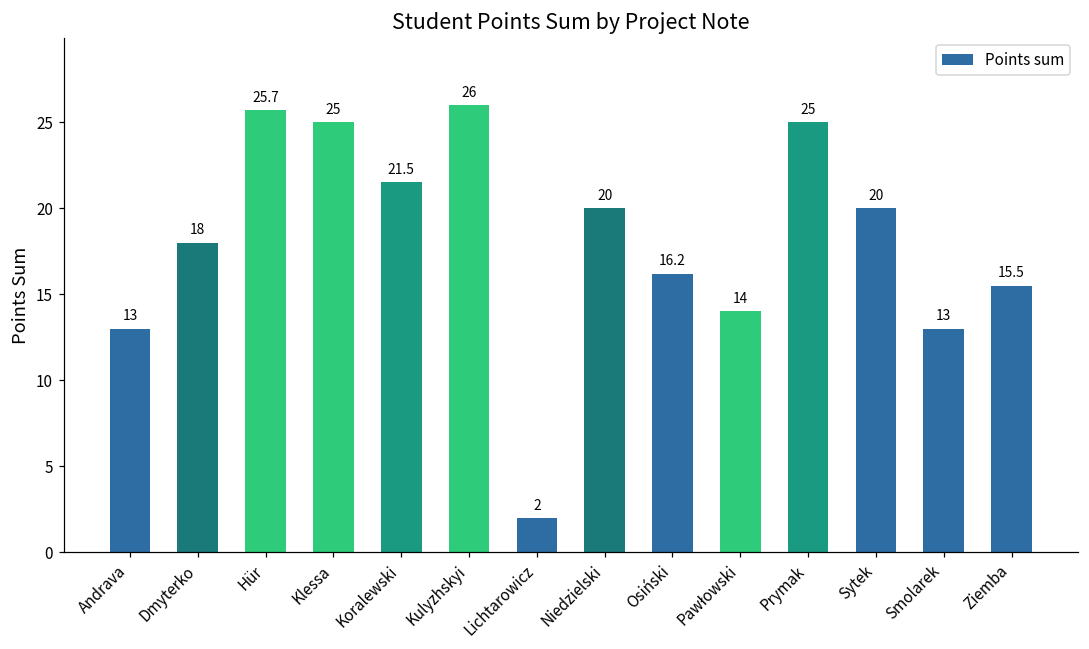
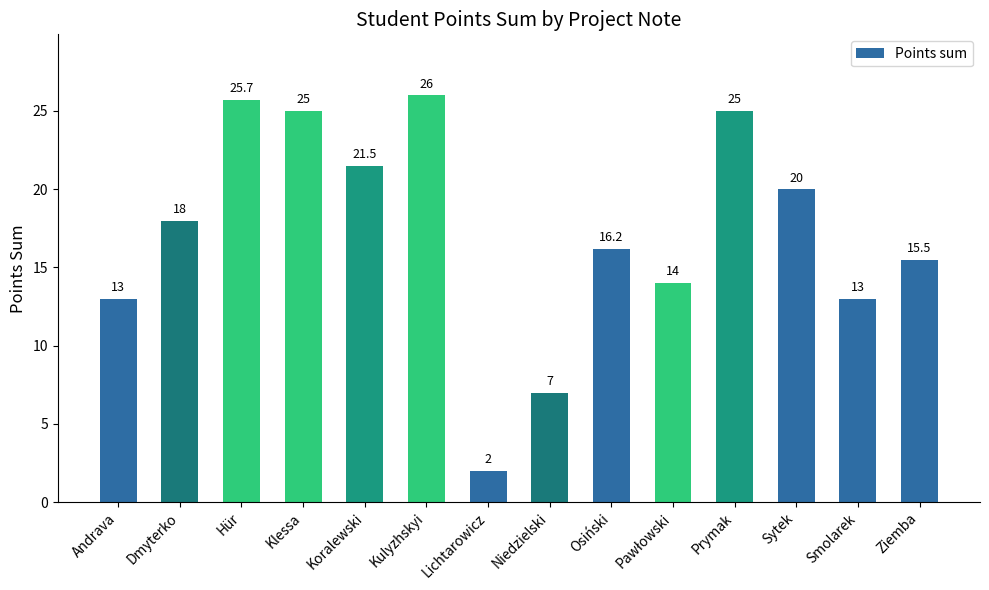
  {
    "Andrava": 13,
    "Dmyterko": 18,
    "Hür": 25.7,
    "Klessa": 25,
    "Koralewski": 21.5,
    "Kulyzhskyi": 26,
    "Lichtarowicz": 2,
-   "Niedzielski": 20,
+   "Niedzielski": 7,
    "Osiński": 16.2,
    "Pawłowski": 14,
    "Prymak": 25,
    "Sytek": 20,
    "Smolarek": 13,
    "Ziemba": 15.5
  }
